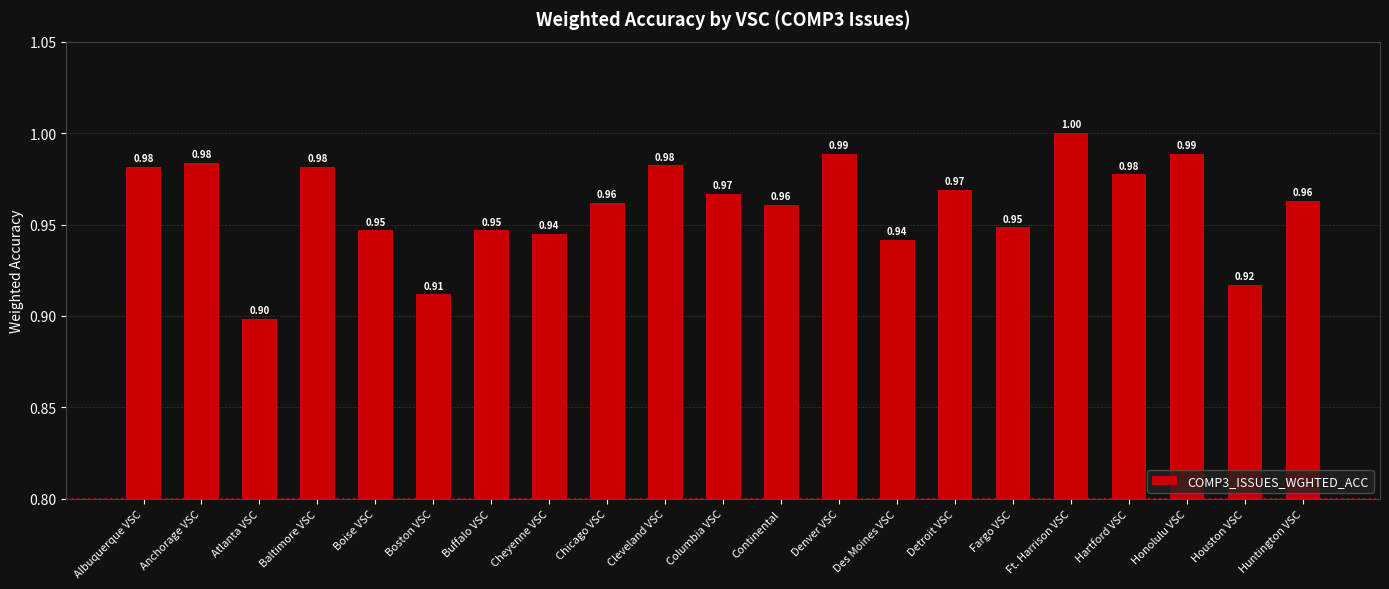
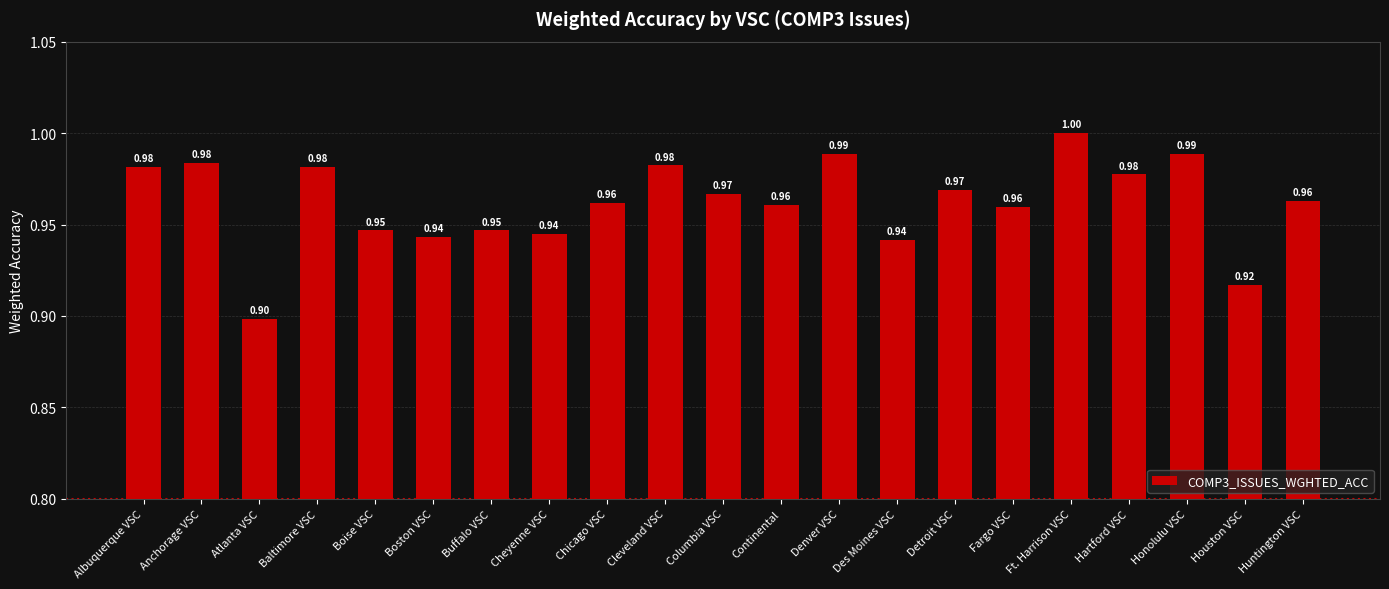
  {
    "Albuquerque VSC": 0.98,
    "Anchorage VSC": 0.98,
    "Atlanta VSC": 0.90,
    "Baltimore VSC": 0.98,
    "Boise VSC": 0.95,
-   "Boston VSC": 0.91,
+   "Boston VSC": 0.94,
    "Buffalo VSC": 0.95,
    "Cheyenne VSC": 0.94,
    "Chicago VSC": 0.96,
    "Cleveland VSC": 0.98,
    "Columbia VSC": 0.97,
    "Continental": 0.96,
    "Denver VSC": 0.99,
    "Des Moines VSC": 0.94,
    "Detroit VSC": 0.97,
-   "Fargo VSC": 0.95,
+   "Fargo VSC": 0.96,
    "Ft. Harrison VSC": 1.00,
    "Hartford VSC": 0.98,
    "Honolulu VSC": 0.99,
    "Houston VSC": 0.92,
    "Huntington VSC": 0.96
  }
